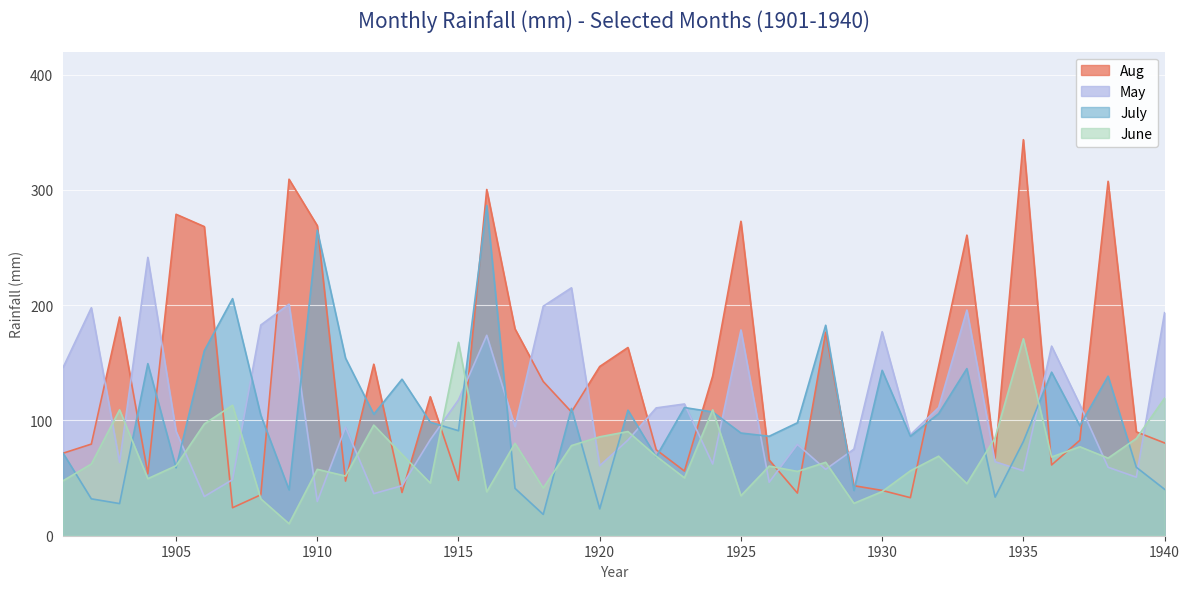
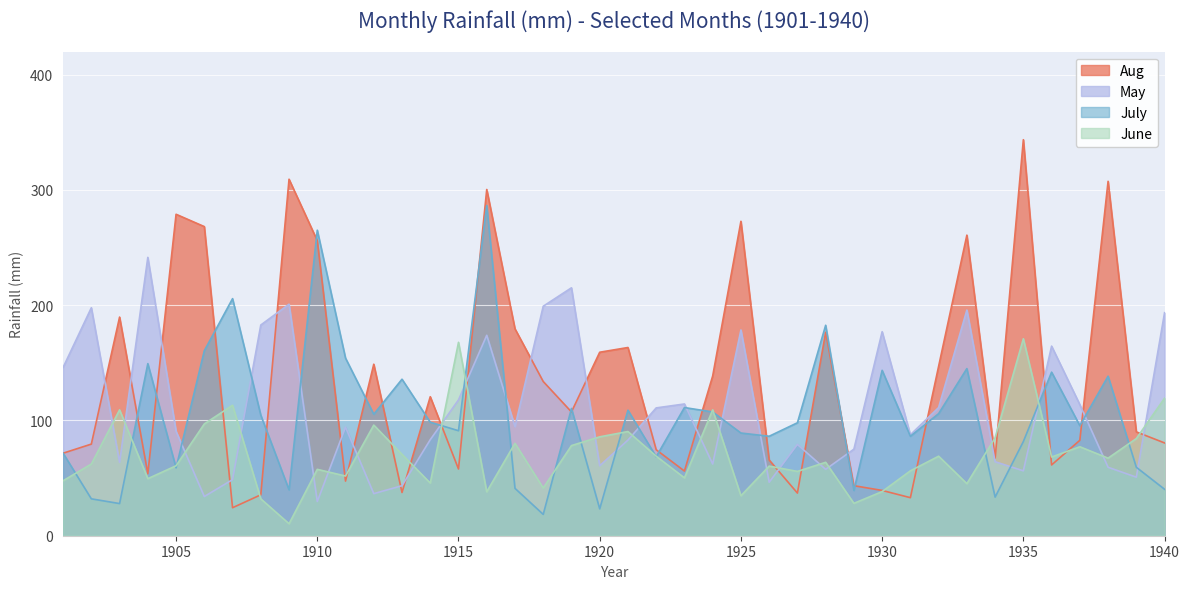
  {
    "Aug": {
      "1905": 279,
-     "1910": 269,
-     "1915": 48,
-     "1920": 147,
+     "1910": 256,
+     "1915": 58,
+     "1920": 159,
      "1925": 273,
      "1935": 344,
      "1940": 81
    }
  }
